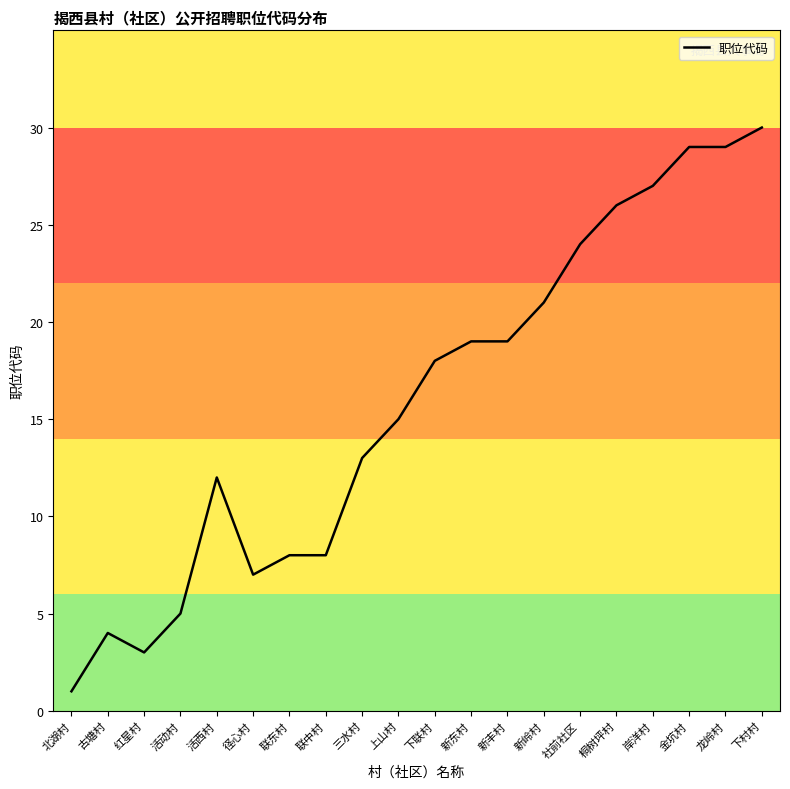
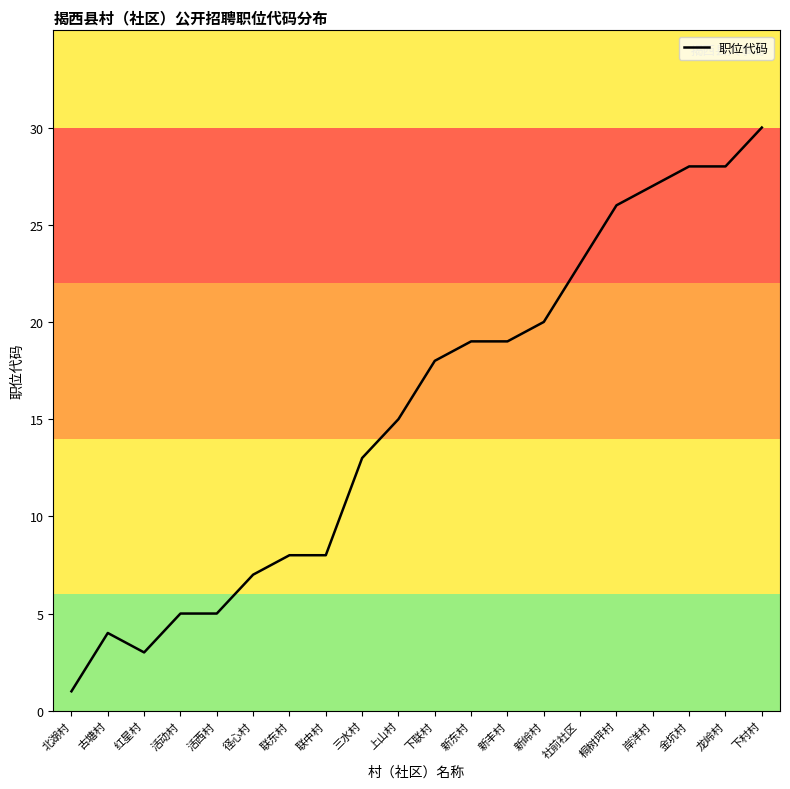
  {
    "北湖村": 1,
    "古塘村": 4,
    "红星村": 3,
    "活动村": 5,
-   "活西村": 12,
+   "活西村": 5,
    "径心村": 7,
    "联东村": 8,
    "联中村": 8,
    "三水村": 13,
    "上山村": 15,
    "下联村": 18,
    "新东村": 19,
    "新丰村": 19,
-   "新岭村": 21,
-   "社前社区": 24,
+   "新岭村": 20,
+   "社前社区": 23,
    "桐树坪村": 26,
    "岸洋村": 27,
-   "金坑村": 29,
-   "龙岭村": 29,
+   "金坑村": 28,
+   "龙岭村": 28,
    "下村村": 30
  }
